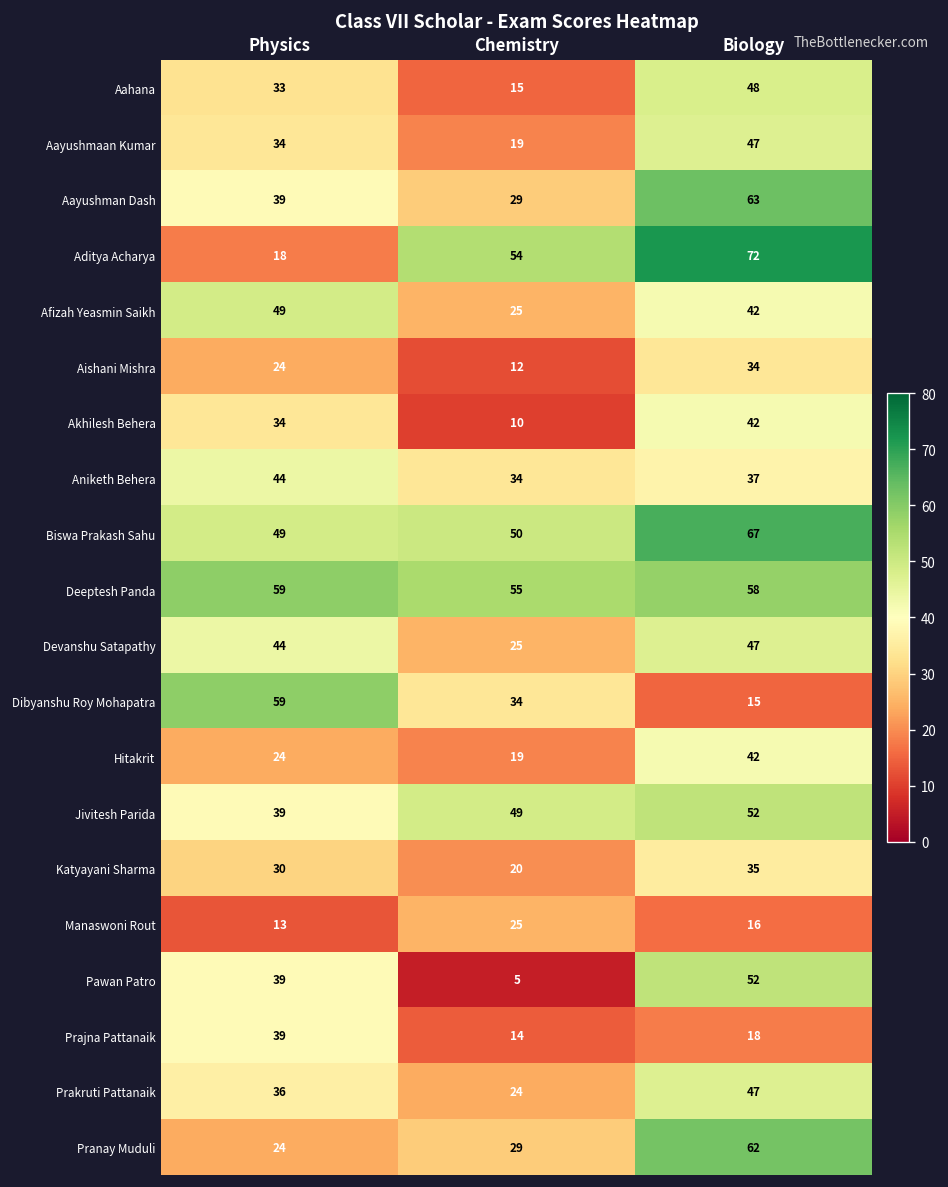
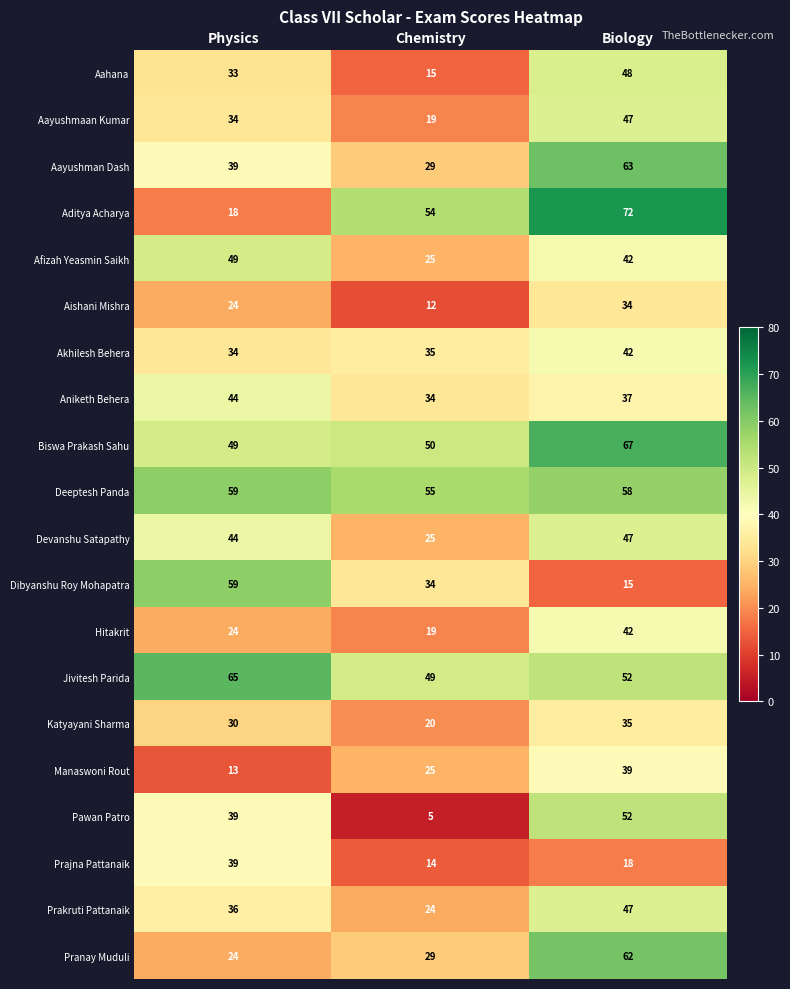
  {
    "Aahana": {
      "Physics": 33,
      "Chemistry": 15,
      "Biology": 48
    },
    "Aayushmaan Kumar": {
      "Physics": 34,
      "Chemistry": 19,
      "Biology": 47
    },
    "Aayushman Dash": {
      "Physics": 39,
      "Chemistry": 29,
      "Biology": 63
    },
    "Aditya Acharya": {
      "Physics": 18,
      "Chemistry": 54,
      "Biology": 72
    },
    "Afizah Yeasmin Saikh": {
      "Physics": 49,
      "Chemistry": 25,
      "Biology": 42
    },
    "Aishani Mishra": {
      "Physics": 24,
      "Chemistry": 12,
      "Biology": 34
    },
    "Akhilesh Behera": {
      "Physics": 34,
-     "Chemistry": 10,
+     "Chemistry": 35,
      "Biology": 42
    },
    "Aniketh Behera": {
      "Physics": 44,
      "Chemistry": 34,
      "Biology": 37
    },
    "Biswa Prakash Sahu": {
      "Physics": 49,
      "Chemistry": 50,
      "Biology": 67
    },
    "Deeptesh Panda": {
      "Physics": 59,
      "Chemistry": 55,
      "Biology": 58
    },
    "Devanshu Satapathy": {
      "Physics": 44,
      "Chemistry": 25,
      "Biology": 47
    },
    "Dibyanshu Roy Mohapatra": {
      "Physics": 59,
      "Chemistry": 34,
      "Biology": 15
    },
    "Hitakrit": {
      "Physics": 24,
      "Chemistry": 19,
      "Biology": 42
    },
    "Jivitesh Parida": {
-     "Physics": 39,
+     "Physics": 65,
      "Chemistry": 49,
      "Biology": 52
    },
    "Katyayani Sharma": {
      "Physics": 30,
      "Chemistry": 20,
      "Biology": 35
    },
    "Manaswoni Rout": {
      "Physics": 13,
      "Chemistry": 25,
-     "Biology": 16
+     "Biology": 39
    },
    "Pawan Patro": {
      "Physics": 39,
      "Chemistry": 5,
      "Biology": 52
    },
    "Prajna Pattanaik": {
      "Physics": 39,
      "Chemistry": 14,
      "Biology": 18
    },
    "Prakruti Pattanaik": {
      "Physics": 36,
      "Chemistry": 24,
      "Biology": 47
    },
    "Pranay Muduli": {
      "Physics": 24,
      "Chemistry": 29,
      "Biology": 62
    }
  }
